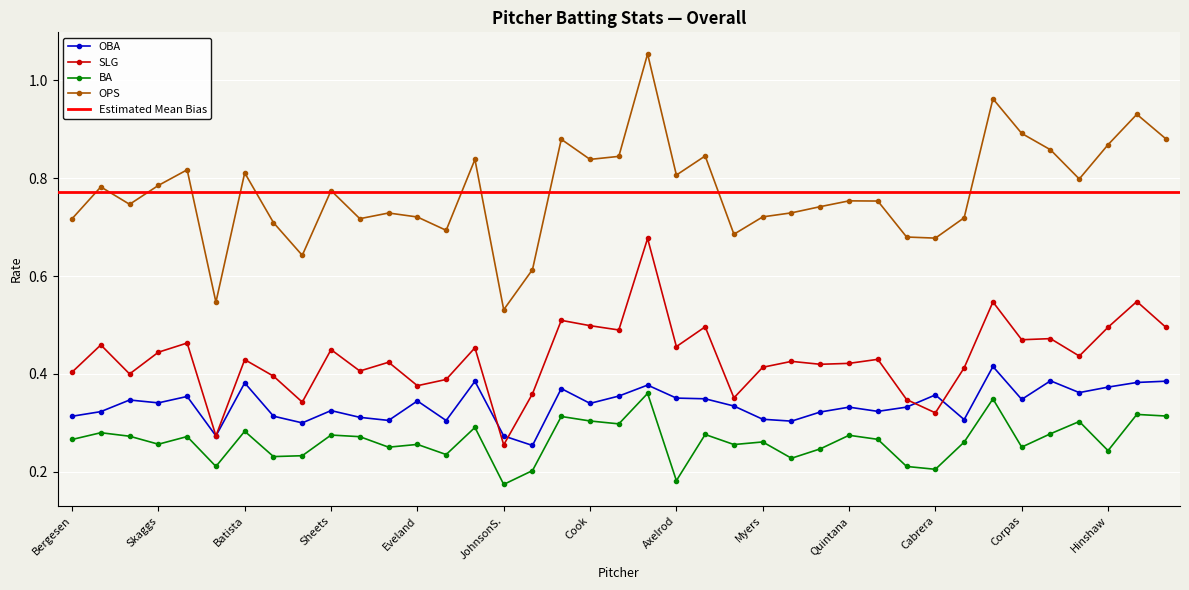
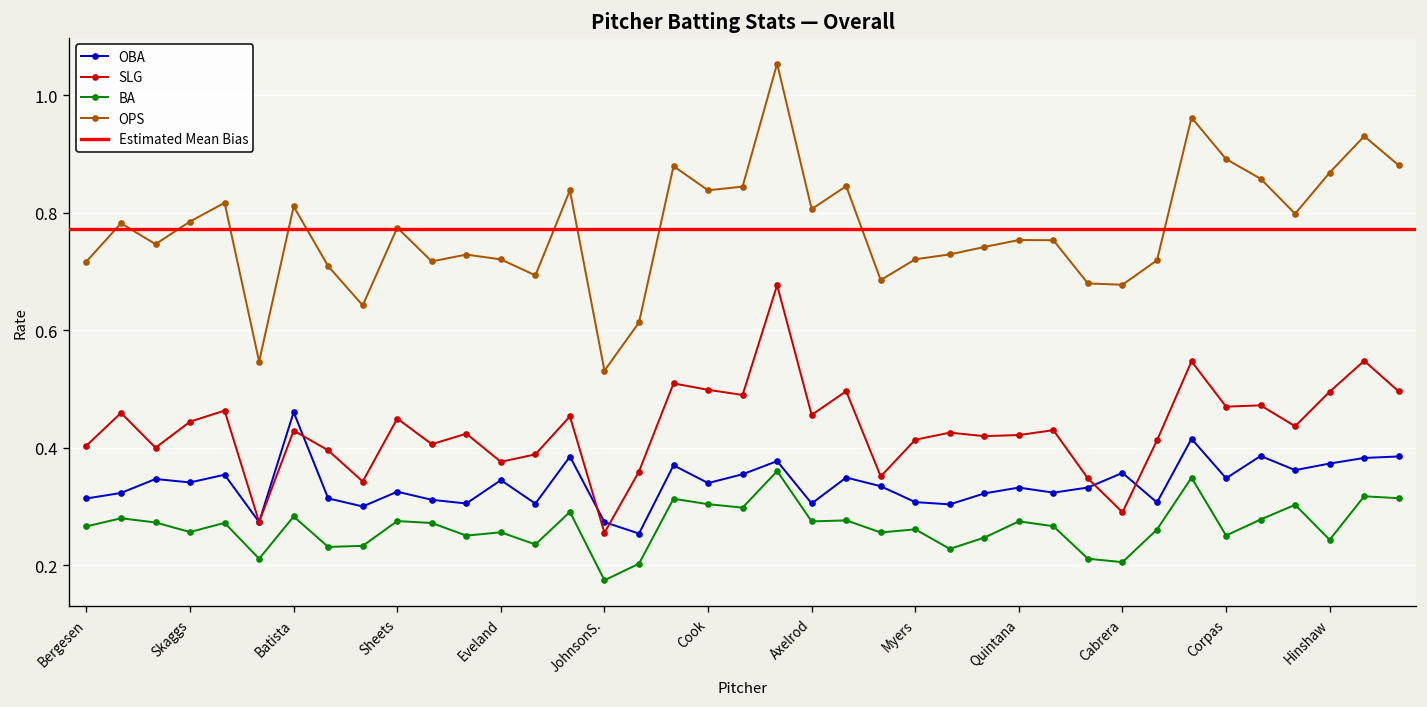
  {
    "OBA": {
      "Bergesen": 0.31,
      "Skaggs": 0.34,
-     "Batista": 0.38,
+     "Batista": 0.46,
      "Sheets": 0.33,
      "Eveland": 0.34,
      "JohnsonS.": 0.27,
      "Cook": 0.34,
-     "Axelrod": 0.35,
+     "Axelrod": 0.31,
      "Myers": 0.31,
      "Quintana": 0.33,
      "Cabrera": 0.36,
      "Corpas": 0.35,
      "Hinshaw": 0.37
    },
    "SLG": {
      "Bergesen": 0.40,
      "Skaggs": 0.44,
      "Batista": 0.43,
      "Sheets": 0.45,
      "Eveland": 0.38,
      "JohnsonS.": 0.26,
      "Cook": 0.50,
      "Axelrod": 0.46,
      "Myers": 0.41,
      "Quintana": 0.42,
-     "Cabrera": 0.32,
+     "Cabrera": 0.29,
      "Corpas": 0.47,
      "Hinshaw": 0.50
    },
    "BA": {
      "Bergesen": 0.27,
      "Skaggs": 0.26,
      "Batista": 0.28,
      "Sheets": 0.28,
      "Eveland": 0.26,
      "JohnsonS.": 0.17,
      "Cook": 0.30,
-     "Axelrod": 0.18,
+     "Axelrod": 0.27,
      "Myers": 0.26,
      "Quintana": 0.27,
      "Cabrera": 0.21,
      "Corpas": 0.25,
      "Hinshaw": 0.24
    },
    "OPS": {
      "Bergesen": 0.72,
      "Skaggs": 0.79,
      "Batista": 0.81,
      "Sheets": 0.77,
      "Eveland": 0.72,
      "JohnsonS.": 0.53,
      "Cook": 0.84,
      "Axelrod": 0.81,
      "Myers": 0.72,
      "Quintana": 0.75,
      "Cabrera": 0.68,
      "Corpas": 0.89,
      "Hinshaw": 0.87
    }
  }
